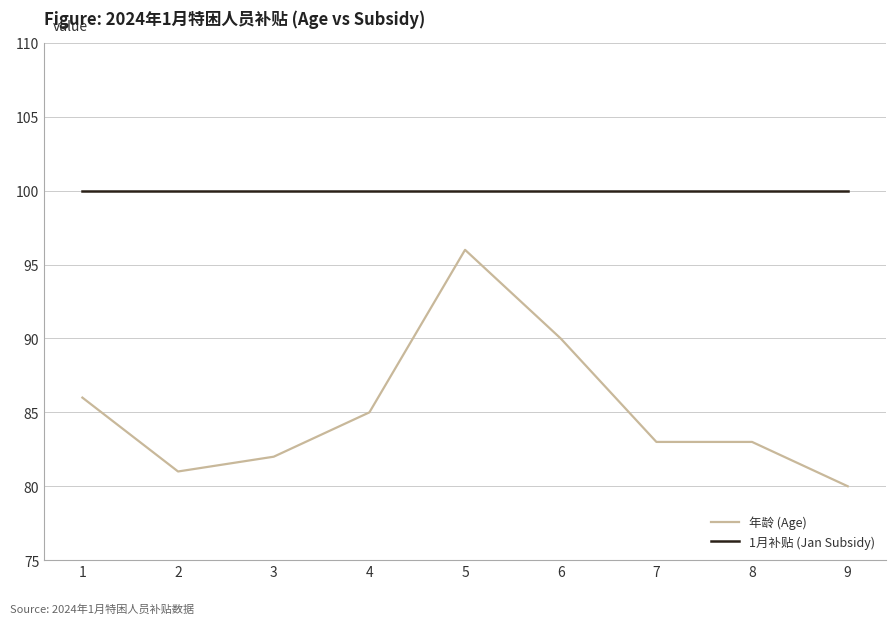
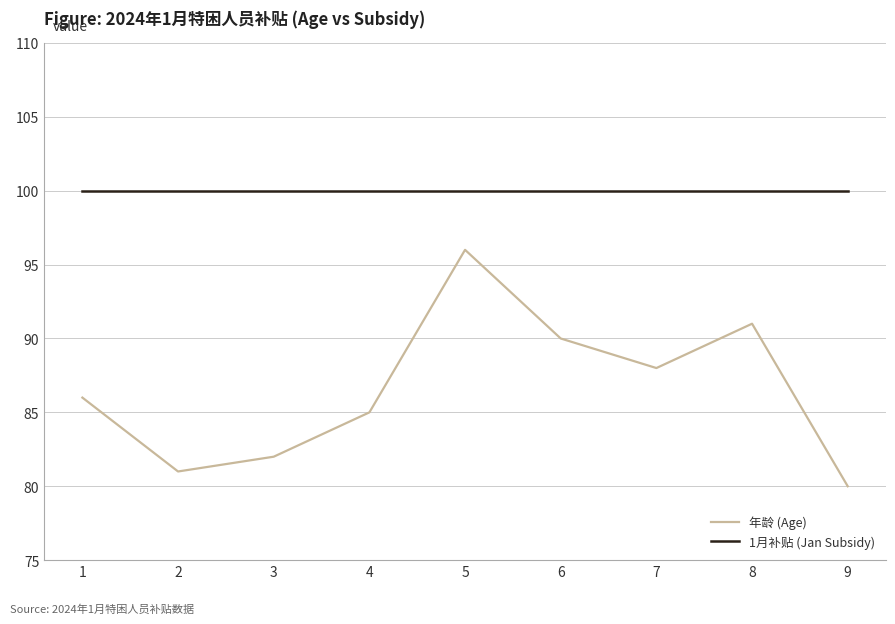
  {
    "年龄 (Age)": {
      "1": 86,
      "2": 81,
      "3": 82,
      "4": 85,
      "5": 96,
      "6": 90,
-     "7": 83,
-     "8": 83,
+     "7": 88,
+     "8": 91,
      "9": 80
    },
    "1月补贴 (Jan Subsidy)": {
      "1": 100,
      "2": 100,
      "3": 100,
      "4": 100,
      "5": 100,
      "6": 100,
      "7": 100,
      "8": 100,
      "9": 100
    }
  }
